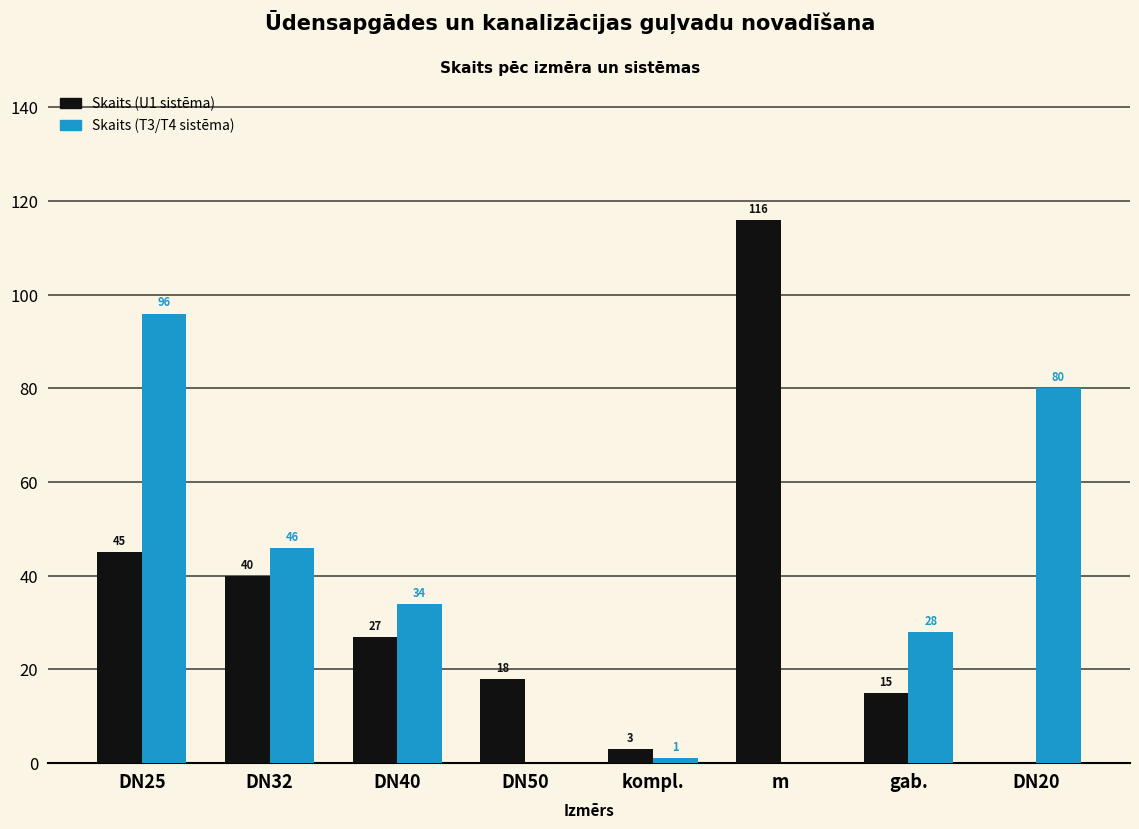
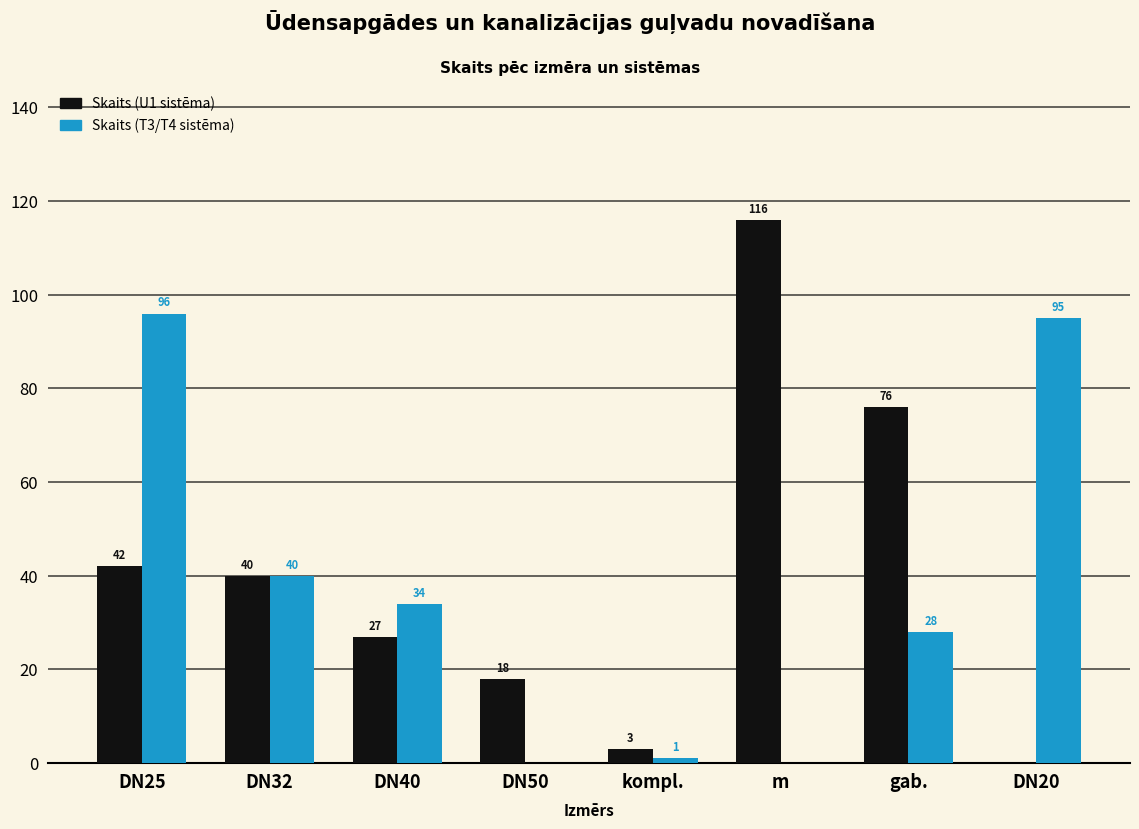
  {
    "Skaits (U1 sistēma)": {
-     "DN25": 45,
+     "DN25": 42,
      "DN32": 40,
      "DN40": 27,
      "DN50": 18,
      "kompl.": 3,
      "m": 116,
-     "gab.": 15
+     "gab.": 76
    },
    "Skaits (T3/T4 sistēma)": {
      "DN25": 96,
-     "DN32": 46,
+     "DN32": 40,
      "DN40": 34,
      "kompl.": 1,
      "gab.": 28,
-     "DN20": 80
+     "DN20": 95
    }
  }
